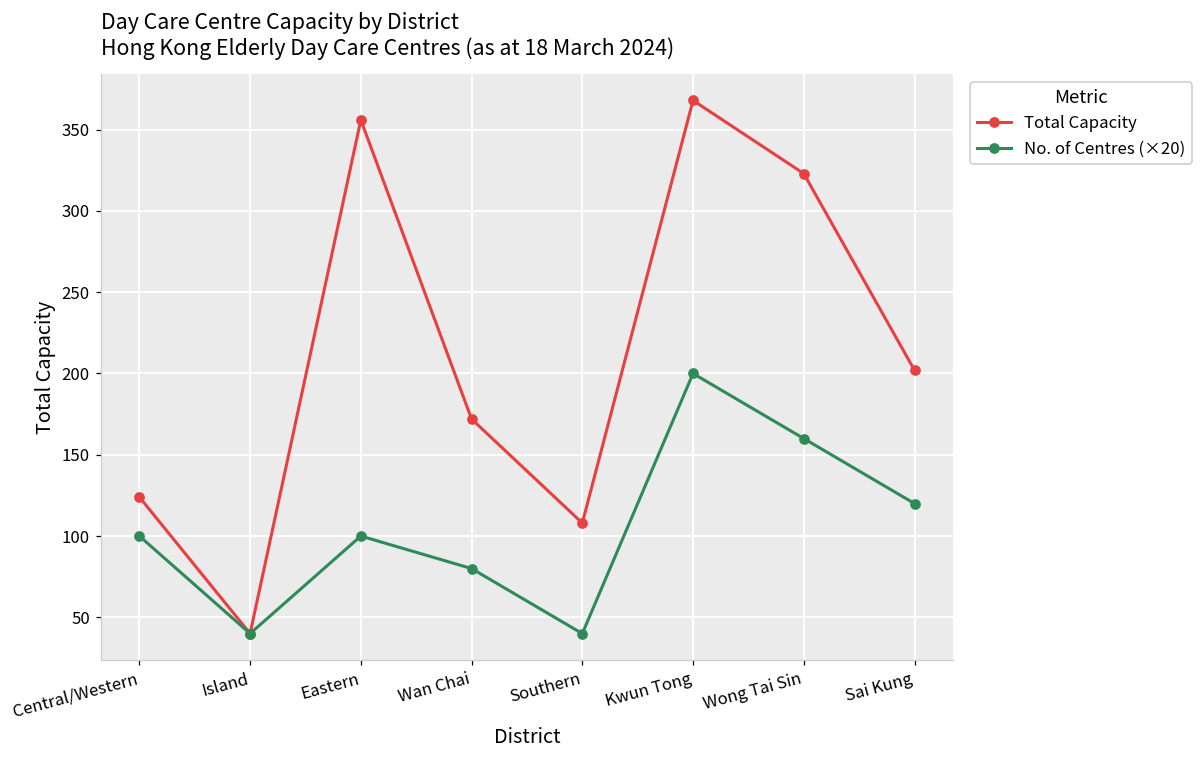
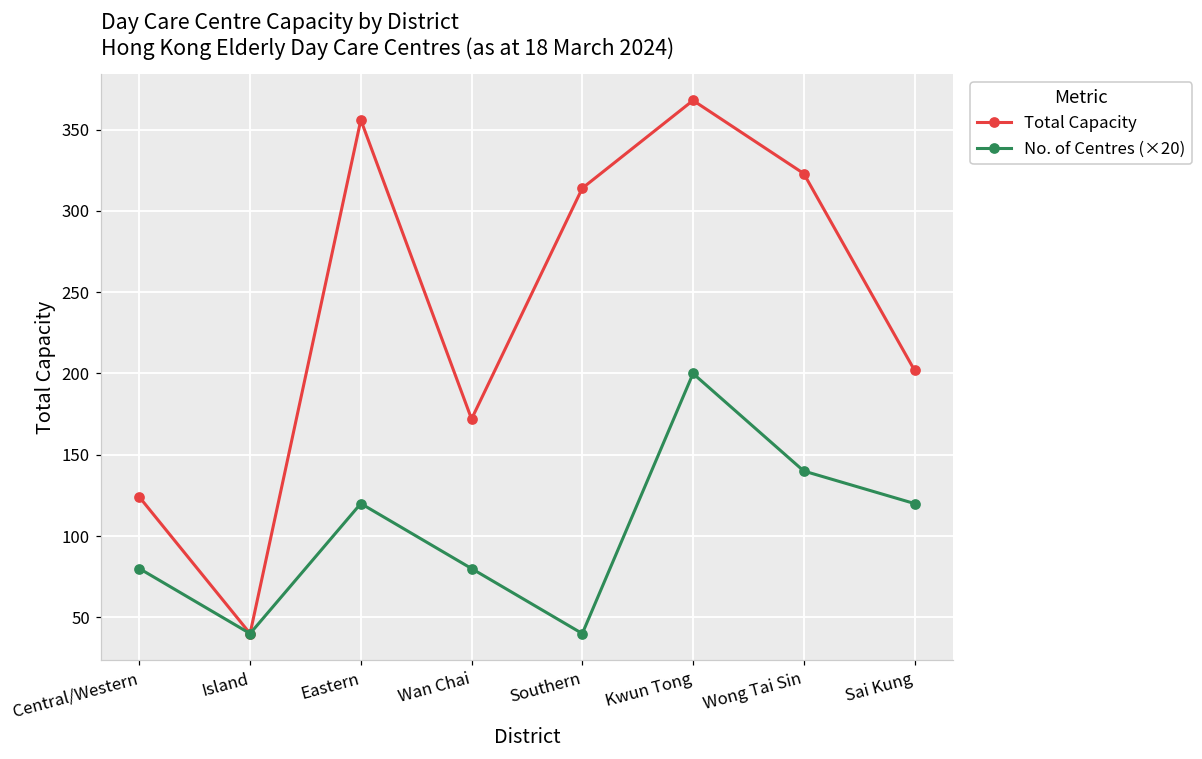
  {
    "Total Capacity": {
      "Central/Western": 124,
      "Eastern": 356,
      "Wan Chai": 172,
-     "Southern": 108,
+     "Southern": 314,
      "Kwun Tong": 368,
      "Wong Tai Sin": 323,
      "Sai Kung": 202
    },
    "No. of Centres (×20)": {
-     "Central/Western": 100,
-     "Eastern": 100,
+     "Central/Western": 80,
+     "Eastern": 120,
      "Wan Chai": 80,
      "Southern": 40,
      "Kwun Tong": 200,
-     "Wong Tai Sin": 160,
+     "Wong Tai Sin": 140,
      "Sai Kung": 120
    }
  }
